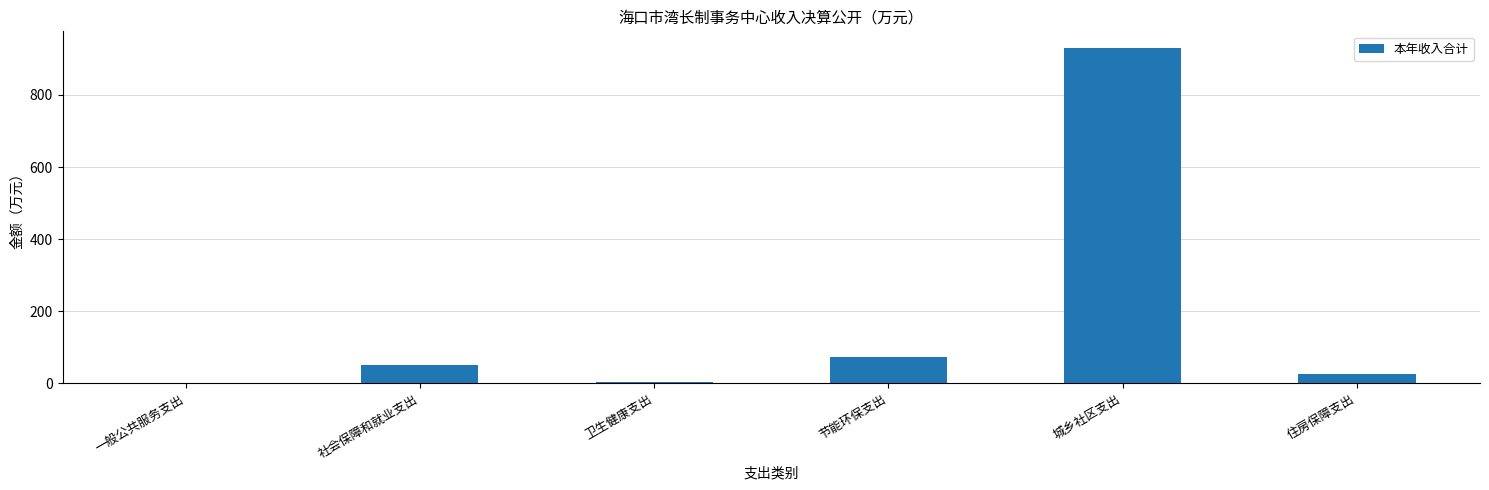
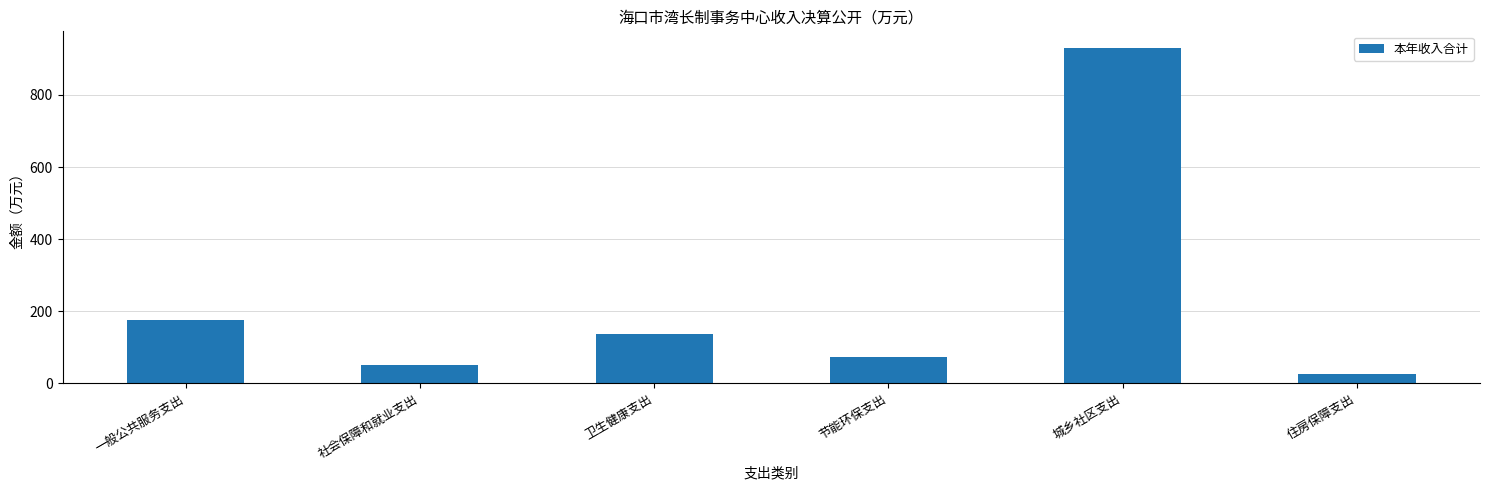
  {
-   "一般公共服务支出": 0,
+   "一般公共服务支出": 180,
    "社会保障和就业支出": 50,
-   "卫生健康支出": 0,
+   "卫生健康支出": 140,
    "节能环保支出": 70,
    "城乡社区支出": 930,
    "住房保障支出": 30
  }
